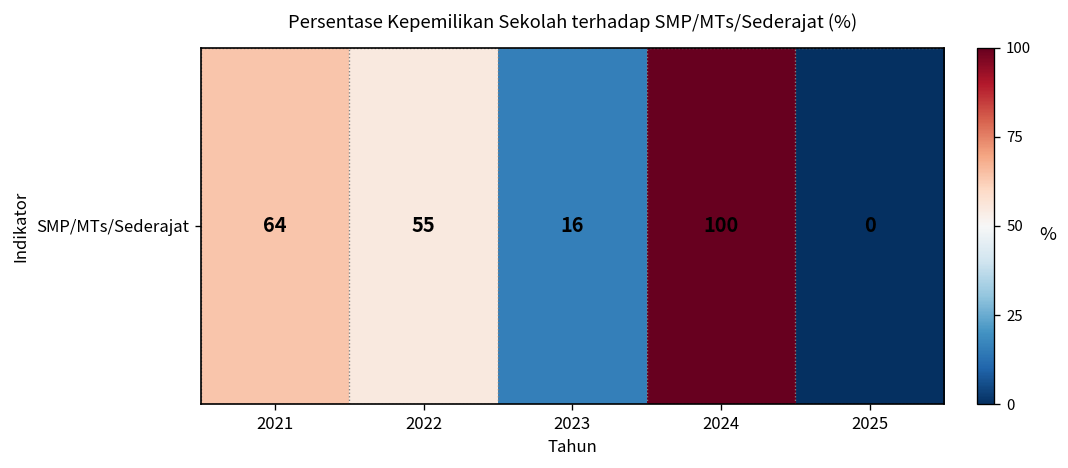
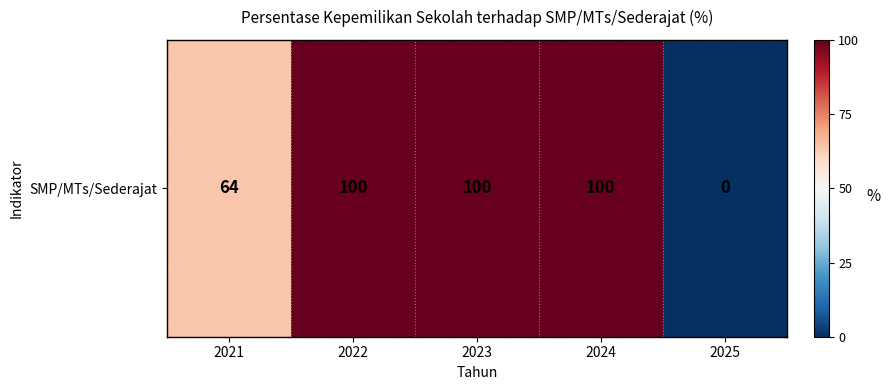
  {
    "SMP/MTs/Sederajat": {
      "2021": 64,
-     "2022": 55,
-     "2023": 16,
+     "2022": 100,
+     "2023": 100,
      "2024": 100,
      "2025": 0
    }
  }
